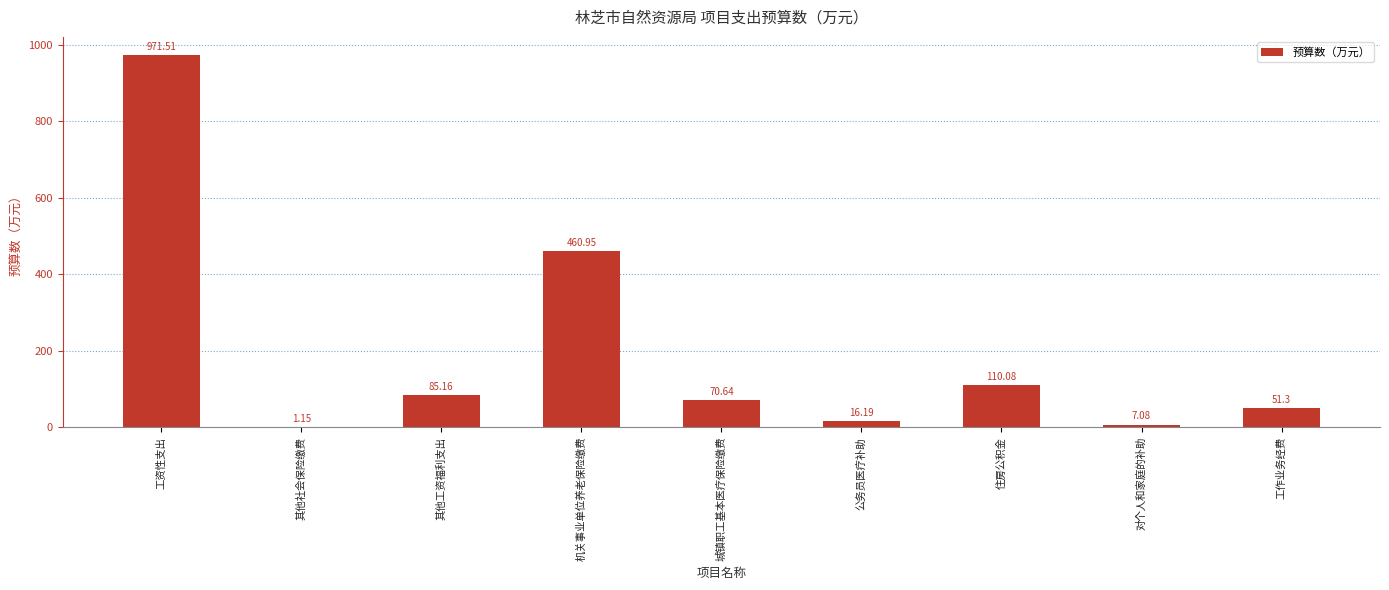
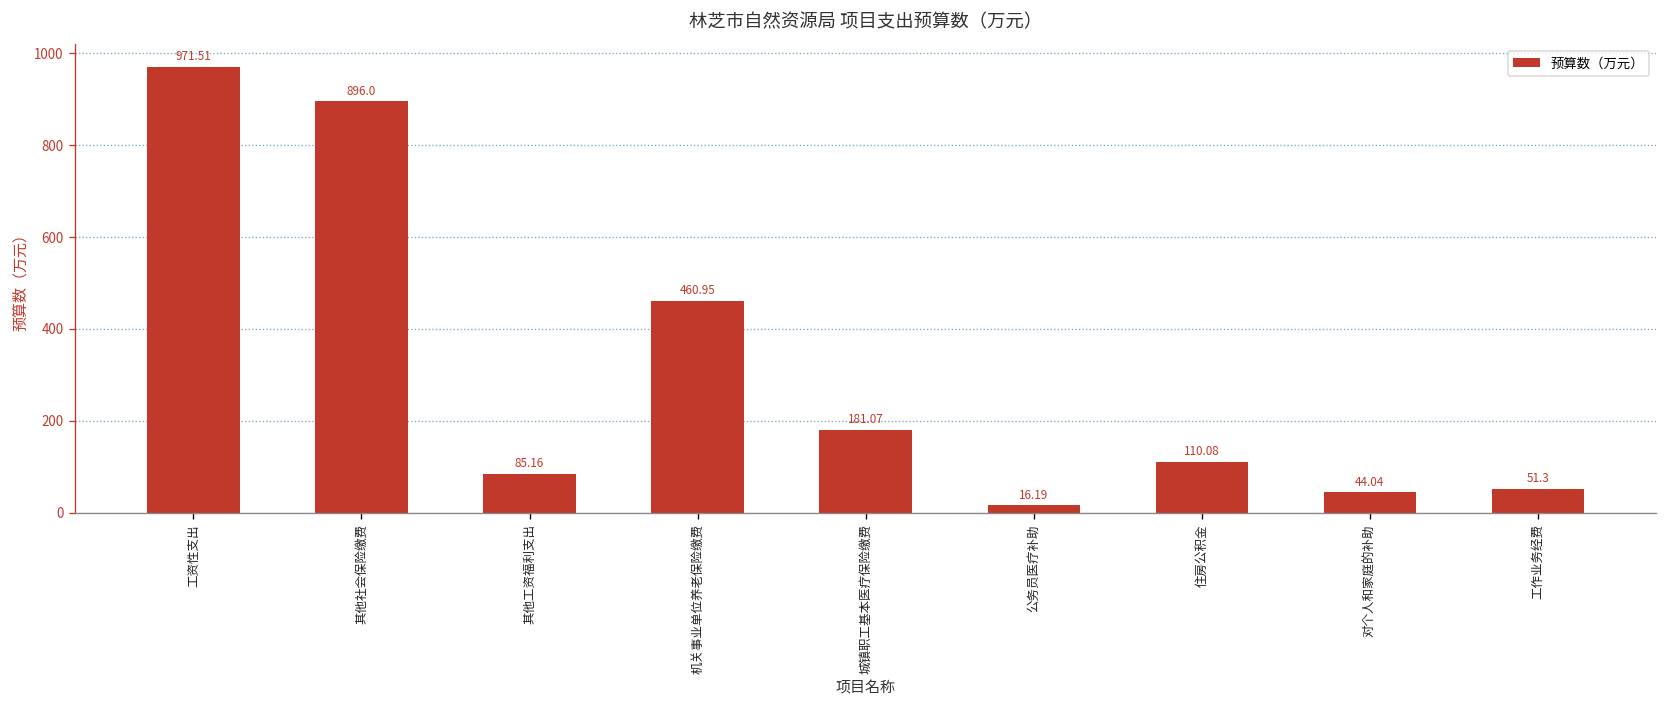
  {
    "工资性支出": 971.51,
-   "其他社会保险缴费": 1.15,
+   "其他社会保险缴费": 896.0,
    "其他工资福利支出": 85.16,
    "机关事业单位养老保险缴费": 460.95,
-   "城镇职工基本医疗保险缴费": 70.64,
+   "城镇职工基本医疗保险缴费": 181.07,
    "公务员医疗补助": 16.19,
    "住房公积金": 110.08,
-   "对个人和家庭的补助": 7.08,
+   "对个人和家庭的补助": 44.04,
    "工作业务经费": 51.3
  }
